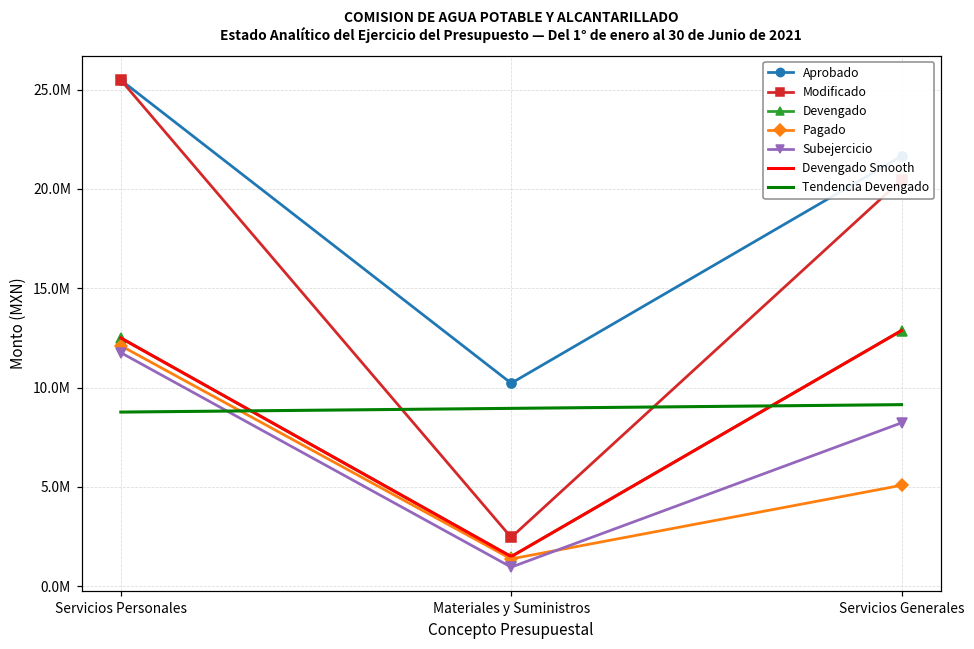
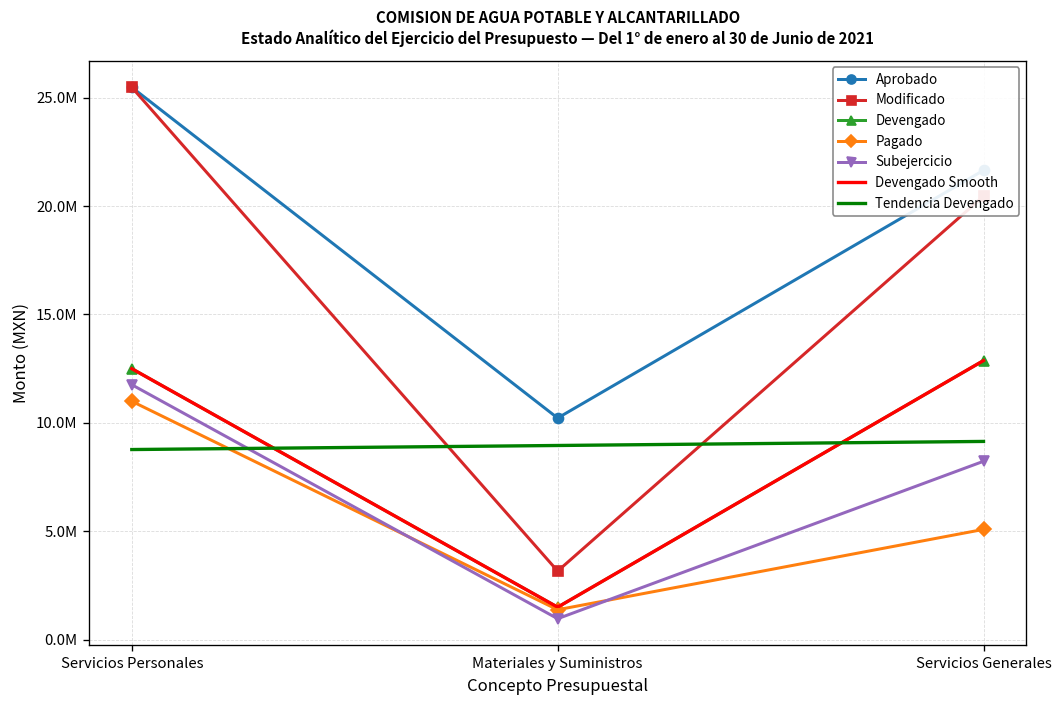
  {
    "Aprobado": {
      "Materiales y Suministros": 10200000
    },
    "Modificado": {
-     "Materiales y Suministros": 2500000
+     "Materiales y Suministros": 3200000
    },
    "Pagado": {
-     "Servicios Personales": 12100000,
+     "Servicios Personales": 11000000,
      "Servicios Generales": 5100000
    },
    "Subejercicio": {
      "Servicios Personales": 11800000,
      "Materiales y Suministros": 1000000,
      "Servicios Generales": 8200000
    },
    "Tendencia Devengado": {
      "Servicios Personales": 8800000,
      "Materiales y Suministros": 9000000,
      "Servicios Generales": 9100000
    }
  }
